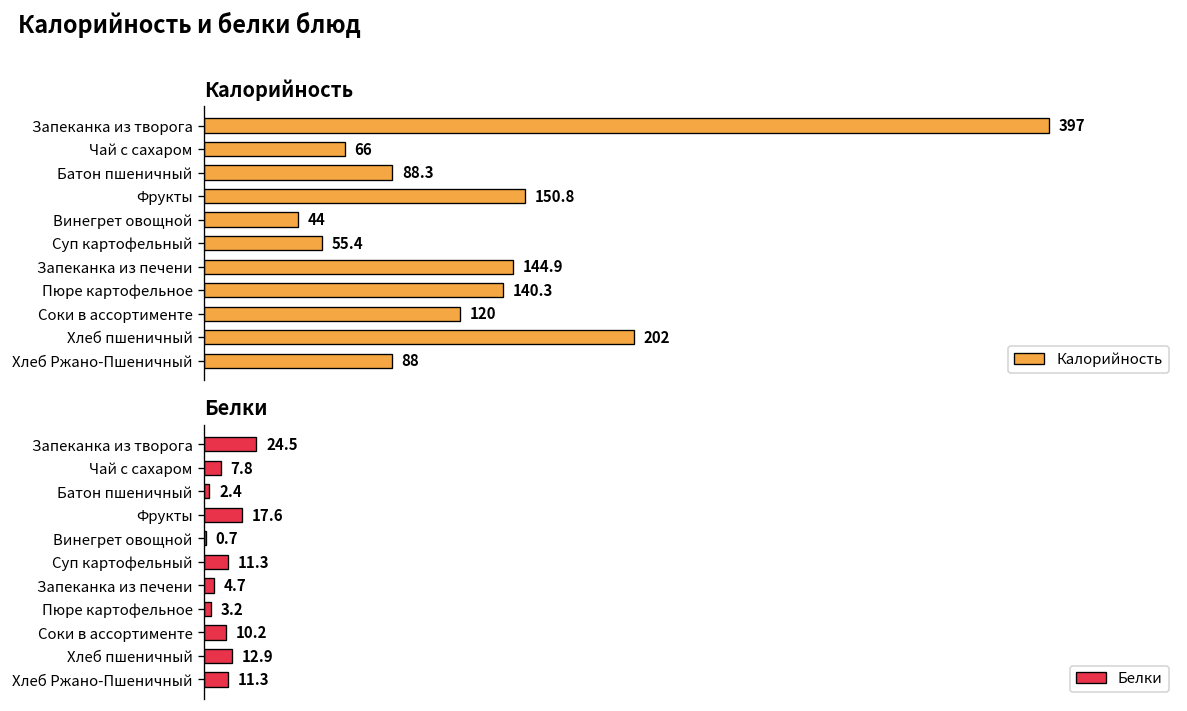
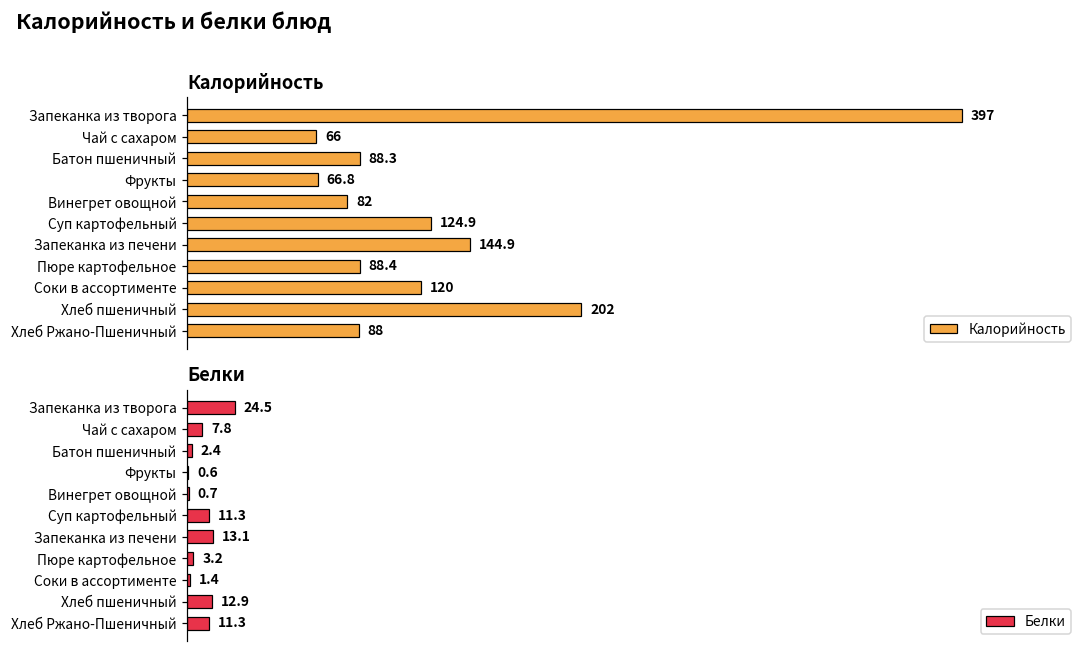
  {
    "Калорийность": {
      "Запеканка из творога": 397,
      "Чай с сахаром": 66,
      "Батон пшеничный": 88.3,
-     "Фрукты": 150.8,
-     "Винегрет овощной": 44,
-     "Суп картофельный": 55.4,
+     "Фрукты": 66.8,
+     "Винегрет овощной": 82,
+     "Суп картофельный": 124.9,
      "Запеканка из печени": 144.9,
-     "Пюре картофельное": 140.3,
+     "Пюре картофельное": 88.4,
      "Соки в ассортименте": 120,
      "Хлеб пшеничный": 202,
      "Хлеб Ржано-Пшеничный": 88
    },
    "Белки": {
      "Запеканка из творога": 24.5,
      "Чай с сахаром": 7.8,
      "Батон пшеничный": 2.4,
-     "Фрукты": 17.6,
+     "Фрукты": 0.6,
      "Винегрет овощной": 0.7,
      "Суп картофельный": 11.3,
-     "Запеканка из печени": 4.7,
+     "Запеканка из печени": 13.1,
      "Пюре картофельное": 3.2,
-     "Соки в ассортименте": 10.2,
+     "Соки в ассортименте": 1.4,
      "Хлеб пшеничный": 12.9,
      "Хлеб Ржано-Пшеничный": 11.3
    }
  }
